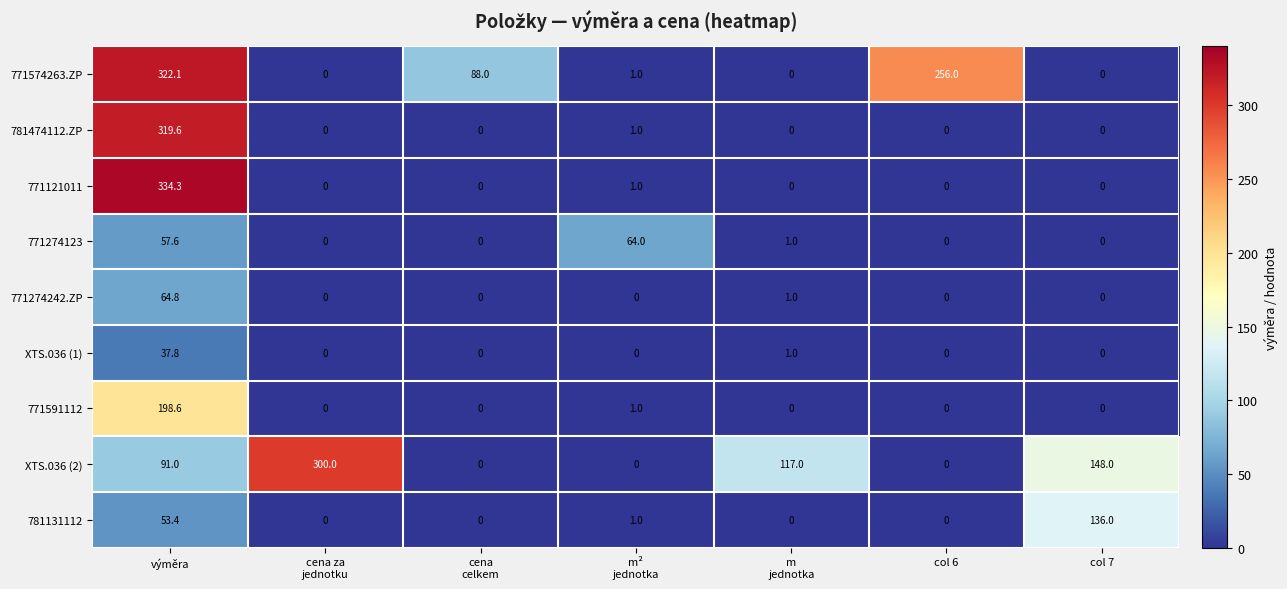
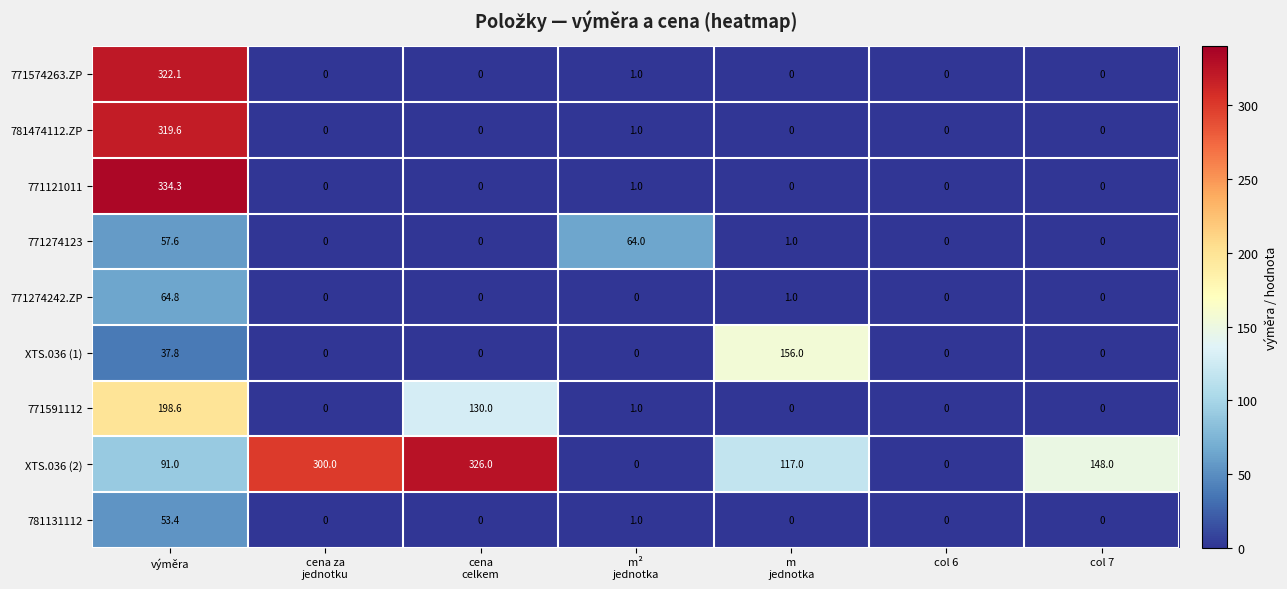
  {
    "771574263.ZP": {
      "výměra": 322.1,
      "cena za jednotku": 0,
-     "cena celkem": 88.0,
+     "cena celkem": 0,
      "m² jednotka": 1.0,
      "m jednotka": 0,
-     "col 6": 256.0,
+     "col 6": 0,
      "col 7": 0
    },
    "781474112.ZP": {
      "výměra": 319.6,
      "cena za jednotku": 0,
      "cena celkem": 0,
      "m² jednotka": 1.0,
      "m jednotka": 0,
      "col 6": 0,
      "col 7": 0
    },
    "771121011": {
      "výměra": 334.3,
      "cena za jednotku": 0,
      "cena celkem": 0,
      "m² jednotka": 1.0,
      "m jednotka": 0,
      "col 6": 0,
      "col 7": 0
    },
    "771274123": {
      "výměra": 57.6,
      "cena za jednotku": 0,
      "cena celkem": 0,
      "m² jednotka": 64.0,
      "m jednotka": 1.0,
      "col 6": 0,
      "col 7": 0
    },
    "771274242.ZP": {
      "výměra": 64.8,
      "cena za jednotku": 0,
      "cena celkem": 0,
      "m² jednotka": 0,
      "m jednotka": 1.0,
      "col 6": 0,
      "col 7": 0
    },
    "XTS.036 (1)": {
      "výměra": 37.8,
      "cena za jednotku": 0,
      "cena celkem": 0,
      "m² jednotka": 0,
-     "m jednotka": 1.0,
+     "m jednotka": 156.0,
      "col 6": 0,
      "col 7": 0
    },
    "771591112": {
      "výměra": 198.6,
      "cena za jednotku": 0,
-     "cena celkem": 0,
+     "cena celkem": 130.0,
      "m² jednotka": 1.0,
      "m jednotka": 0,
      "col 6": 0,
      "col 7": 0
    },
    "XTS.036 (2)": {
      "výměra": 91.0,
      "cena za jednotku": 300.0,
-     "cena celkem": 0,
+     "cena celkem": 326.0,
      "m² jednotka": 0,
      "m jednotka": 117.0,
      "col 6": 0,
      "col 7": 148.0
    },
    "781131112": {
      "výměra": 53.4,
      "cena za jednotku": 0,
      "cena celkem": 0,
      "m² jednotka": 1.0,
      "m jednotka": 0,
      "col 6": 0,
-     "col 7": 136.0
+     "col 7": 0
    }
  }
